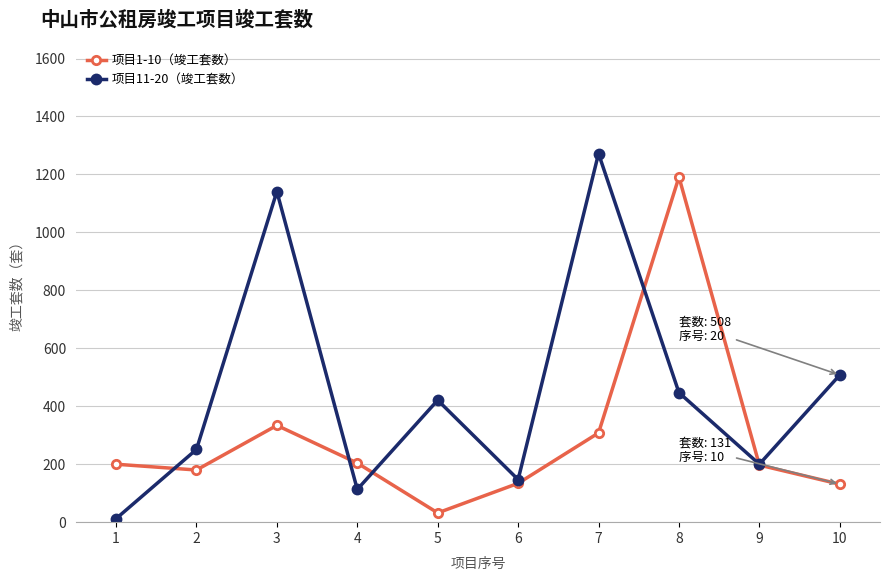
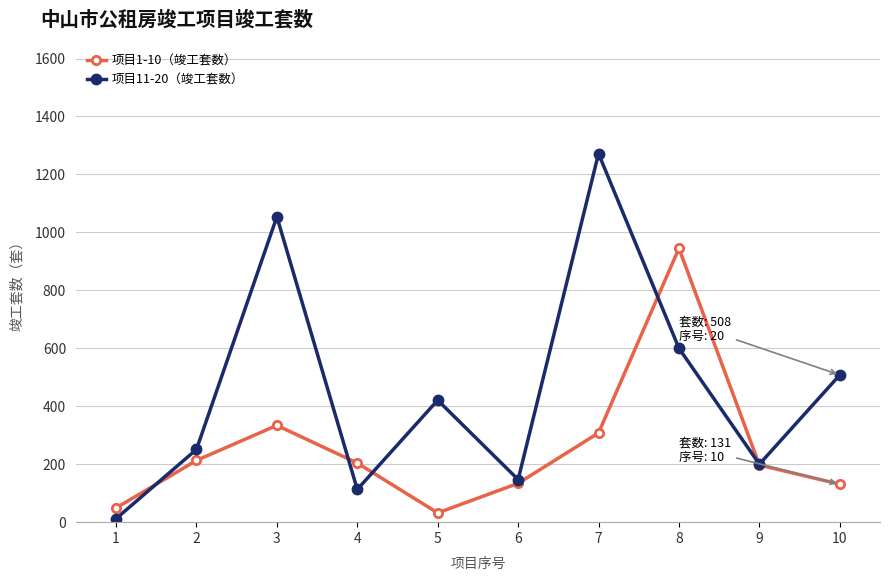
  {
    "项目1-10（竣工套数）": {
-     "1": 200,
-     "2": 180,
+     "1": 50,
+     "2": 210,
      "3": 330,
      "4": 200,
      "5": 30,
      "6": 130,
      "7": 310,
-     "8": 1190,
+     "8": 950,
      "10": 130
    },
    "项目11-20（竣工套数）": {
      "1": 10,
      "2": 250,
-     "3": 1140,
+     "3": 1050,
      "4": 110,
      "5": 420,
      "6": 150,
      "7": 1270,
-     "8": 450,
+     "8": 600,
      "10": 510
    }
  }
